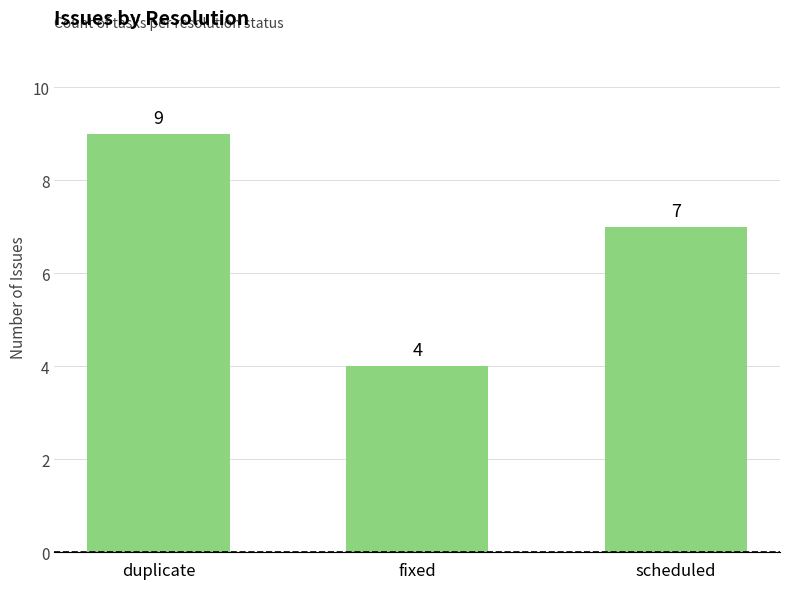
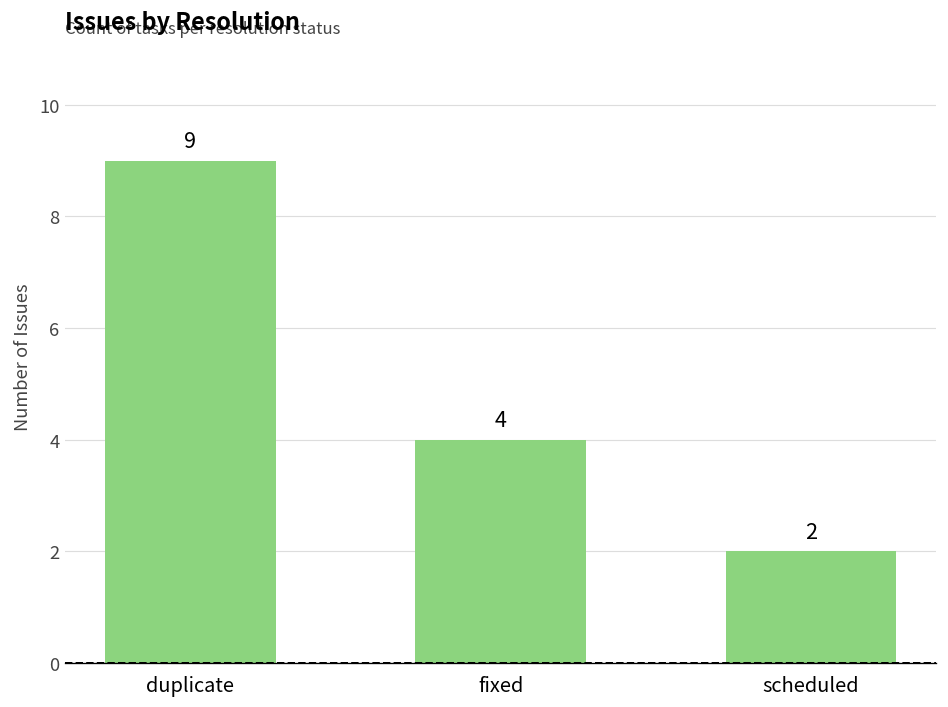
  {
    "duplicate": 9,
    "fixed": 4,
-   "scheduled": 7
+   "scheduled": 2
  }
